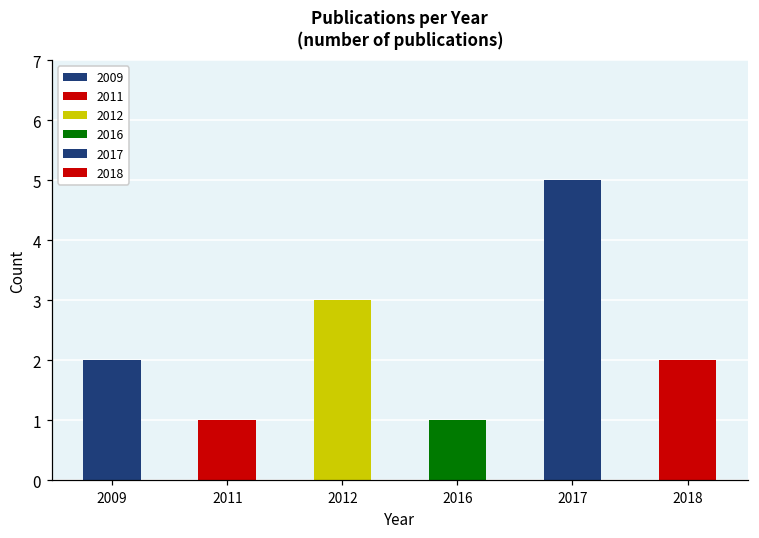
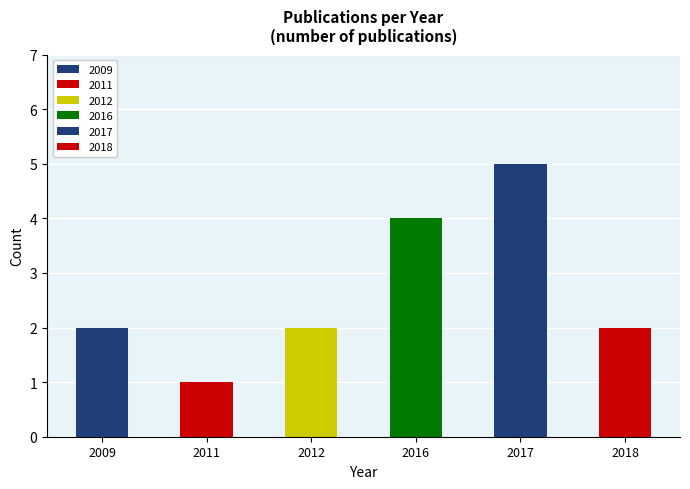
  {
    "2009": 2,
    "2011": 1,
-   "2012": 3,
-   "2016": 1,
+   "2012": 2,
+   "2016": 4,
    "2017": 5,
    "2018": 2
  }
